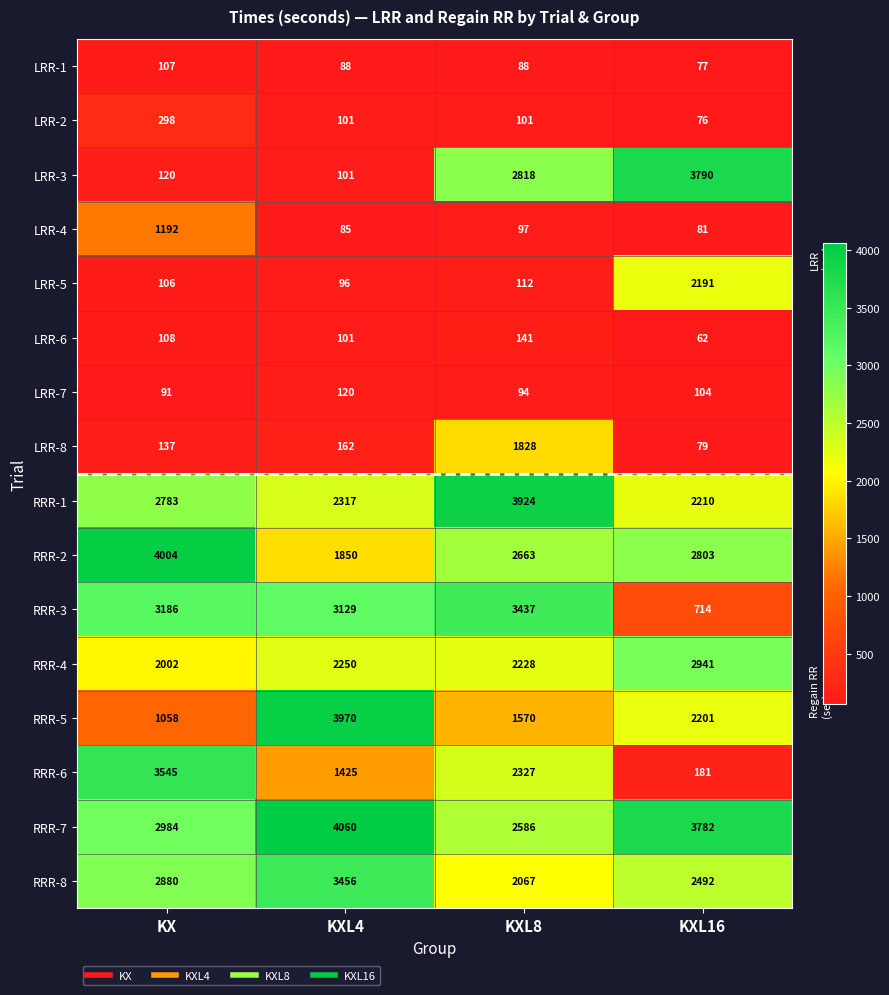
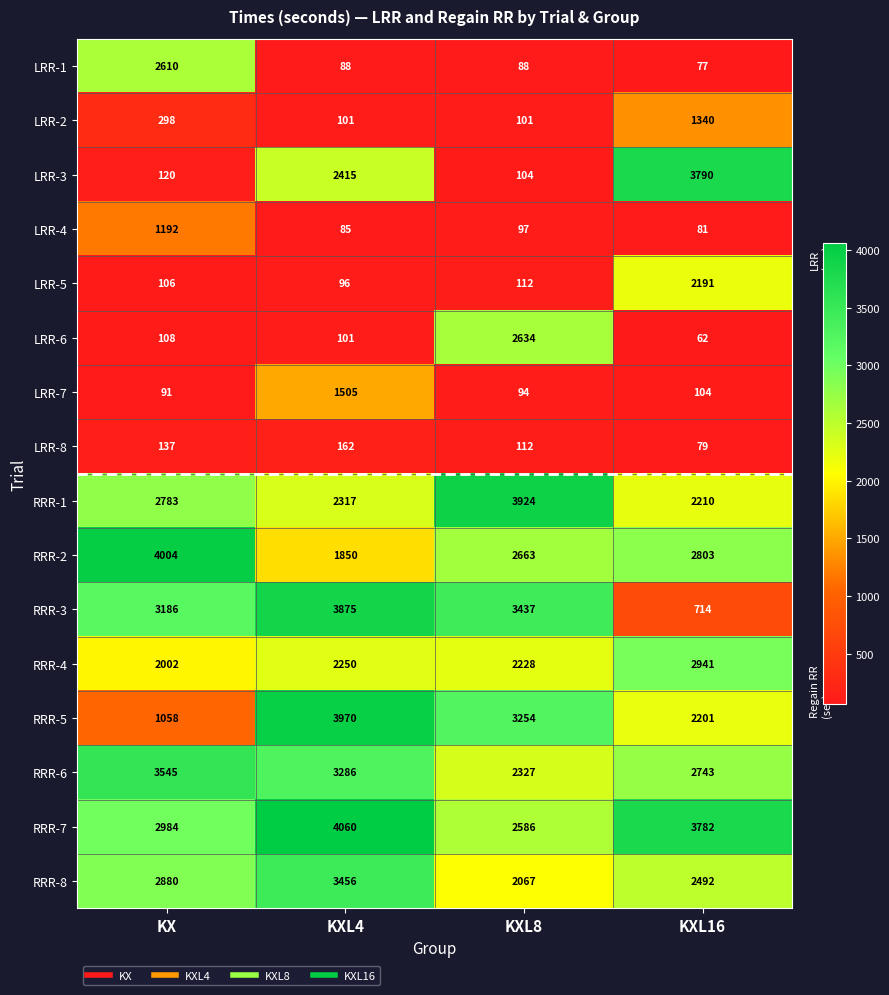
  {
    "LRR-1": {
-     "KX": 107,
+     "KX": 2610,
      "KXL4": 88,
      "KXL8": 88,
      "KXL16": 77
    },
    "LRR-2": {
      "KX": 298,
      "KXL4": 101,
      "KXL8": 101,
-     "KXL16": 76
+     "KXL16": 1340
    },
    "LRR-3": {
      "KX": 120,
-     "KXL4": 101,
-     "KXL8": 2818,
+     "KXL4": 2415,
+     "KXL8": 104,
      "KXL16": 3790
    },
    "LRR-4": {
      "KX": 1192,
      "KXL4": 85,
      "KXL8": 97,
      "KXL16": 81
    },
    "LRR-5": {
      "KX": 106,
      "KXL4": 96,
      "KXL8": 112,
      "KXL16": 2191
    },
    "LRR-6": {
      "KX": 108,
      "KXL4": 101,
-     "KXL8": 141,
+     "KXL8": 2634,
      "KXL16": 62
    },
    "LRR-7": {
      "KX": 91,
-     "KXL4": 120,
+     "KXL4": 1505,
      "KXL8": 94,
      "KXL16": 104
    },
    "LRR-8": {
      "KX": 137,
      "KXL4": 162,
-     "KXL8": 1828,
+     "KXL8": 112,
      "KXL16": 79
    },
    "RRR-1": {
      "KX": 2783,
      "KXL4": 2317,
      "KXL8": 3924,
      "KXL16": 2210
    },
    "RRR-2": {
      "KX": 4004,
      "KXL4": 1850,
      "KXL8": 2663,
      "KXL16": 2803
    },
    "RRR-3": {
      "KX": 3186,
-     "KXL4": 3129,
+     "KXL4": 3875,
      "KXL8": 3437,
      "KXL16": 714
    },
    "RRR-4": {
      "KX": 2002,
      "KXL4": 2250,
      "KXL8": 2228,
      "KXL16": 2941
    },
    "RRR-5": {
      "KX": 1058,
      "KXL4": 3970,
-     "KXL8": 1570,
+     "KXL8": 3254,
      "KXL16": 2201
    },
    "RRR-6": {
      "KX": 3545,
-     "KXL4": 1425,
+     "KXL4": 3286,
      "KXL8": 2327,
-     "KXL16": 181
+     "KXL16": 2743
    },
    "RRR-7": {
      "KX": 2984,
      "KXL4": 4060,
      "KXL8": 2586,
      "KXL16": 3782
    },
    "RRR-8": {
      "KX": 2880,
      "KXL4": 3456,
      "KXL8": 2067,
      "KXL16": 2492
    }
  }
